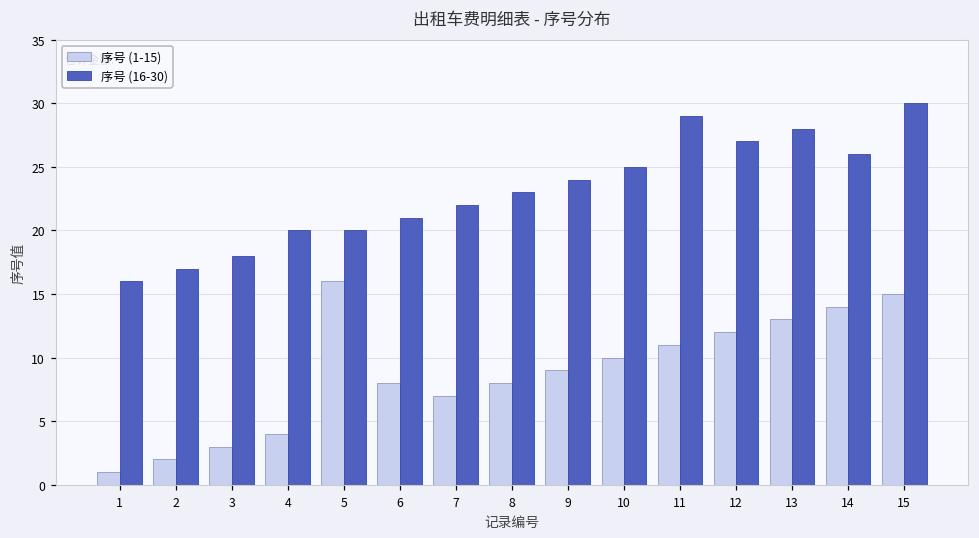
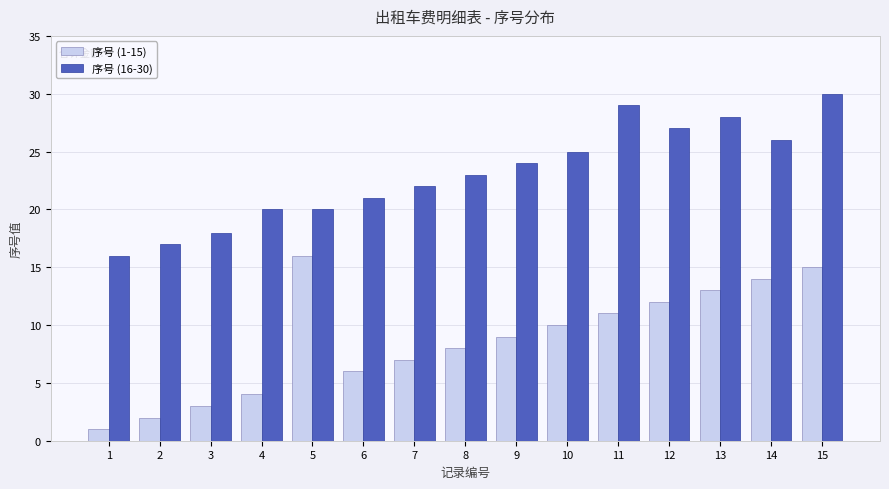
  {
    "序号 (1-15)": {
      "1": 1,
      "2": 2,
      "3": 3,
      "4": 4,
      "5": 16,
-     "6": 8,
+     "6": 6,
      "7": 7,
      "8": 8,
      "9": 9,
      "10": 10,
      "11": 11,
      "12": 12,
      "13": 13,
      "14": 14,
      "15": 15
    },
    "序号 (16-30)": {
      "1": 16,
      "2": 17,
      "3": 18,
      "4": 20,
      "5": 20,
      "6": 21,
      "7": 22,
      "8": 23,
      "9": 24,
      "10": 25,
      "11": 29,
      "12": 27,
      "13": 28,
      "14": 26,
      "15": 30
    }
  }
